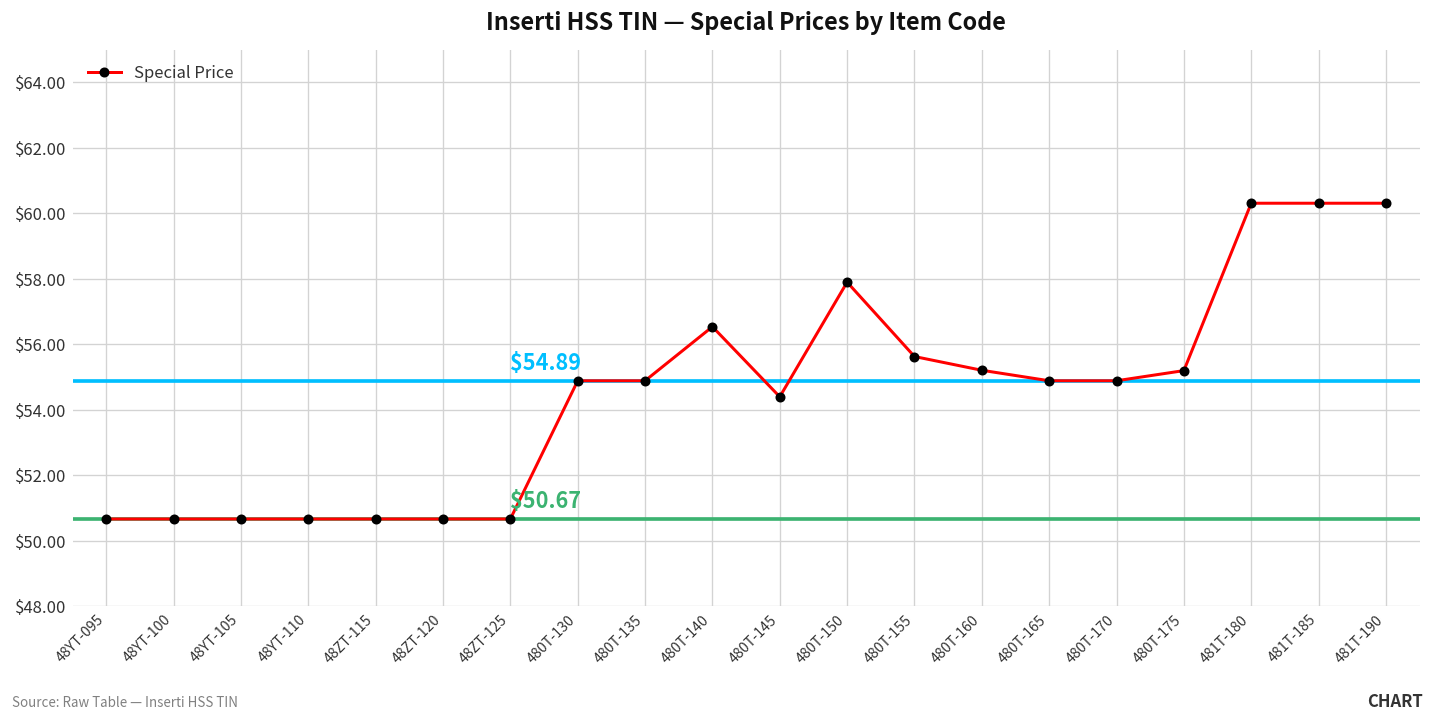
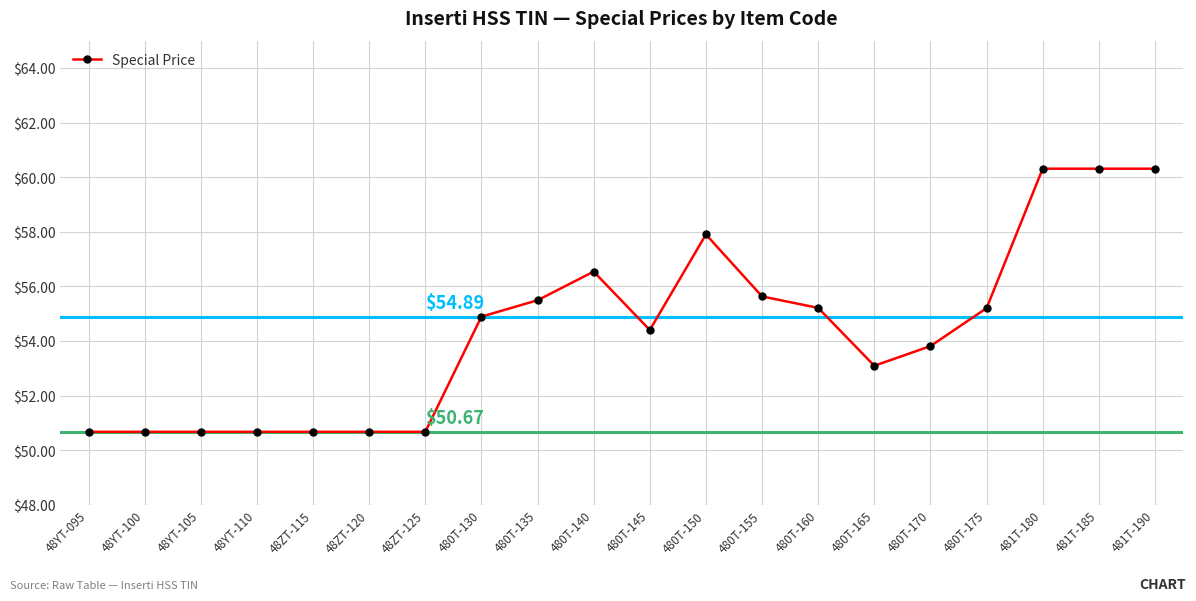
  {
    "48YT-095": "$50.7",
    "48YT-100": "$50.7",
    "48YT-105": "$50.7",
    "48YT-110": "$50.7",
    "48ZT-115": "$50.7",
    "48ZT-120": "$50.7",
-   "480T-135": "$54.9",
+   "480T-135": "$55.5",
    "480T-140": "$56.5",
    "480T-145": "$54.4",
    "480T-150": "$57.9",
    "480T-155": "$55.6",
    "480T-160": "$55.2",
-   "480T-165": "$54.9",
-   "480T-170": "$54.9",
+   "480T-165": "$53.1",
+   "480T-170": "$53.8",
    "480T-175": "$55.2",
    "481T-180": "$60.3",
    "481T-185": "$60.3",
    "481T-190": "$60.3"
  }
